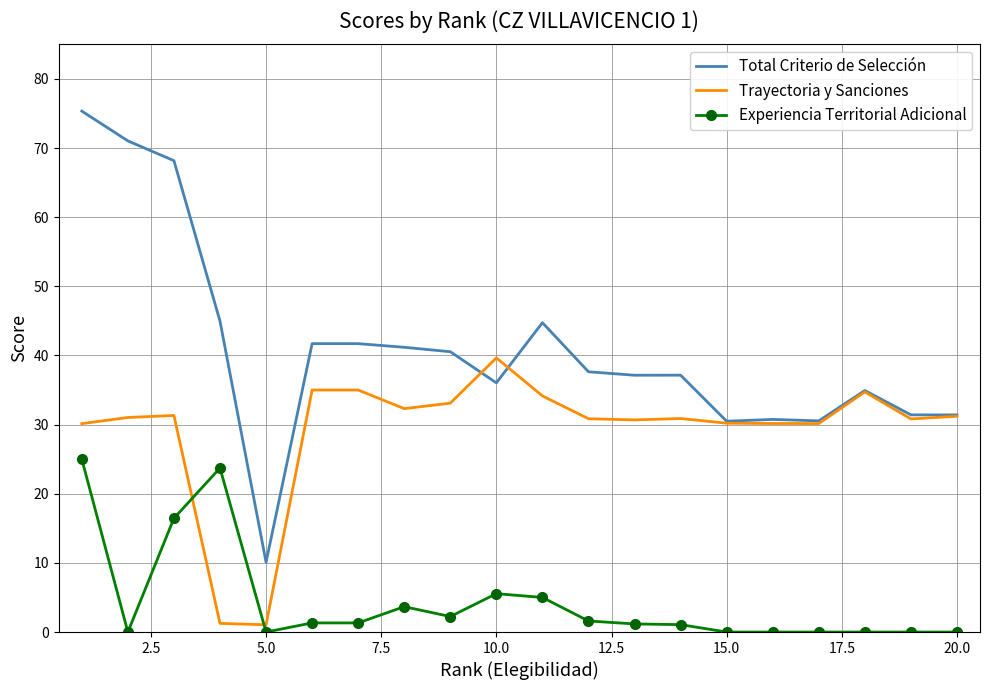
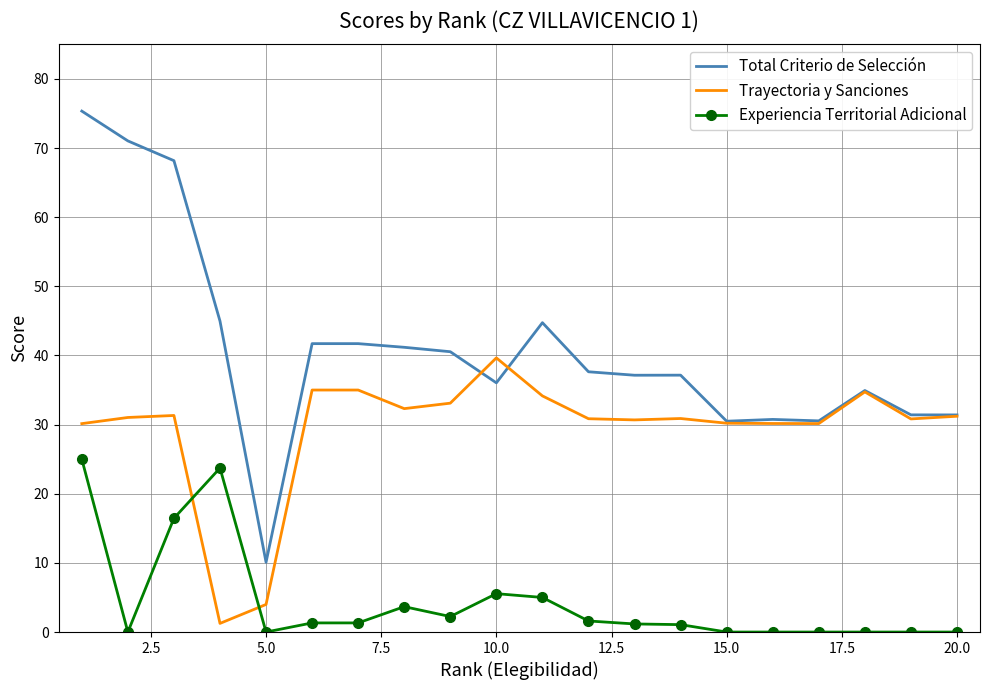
  {
    "Total Criterio de Selección": {
      "5.0": 10,
      "10.0": 36
    },
    "Trayectoria y Sanciones": {
-     "5.0": 1,
+     "5.0": 4,
      "10.0": 40
    },
    "Experiencia Territorial Adicional": {
      "5.0": 0,
      "10.0": 6,
      "15.0": 0,
      "20.0": 0
    }
  }
